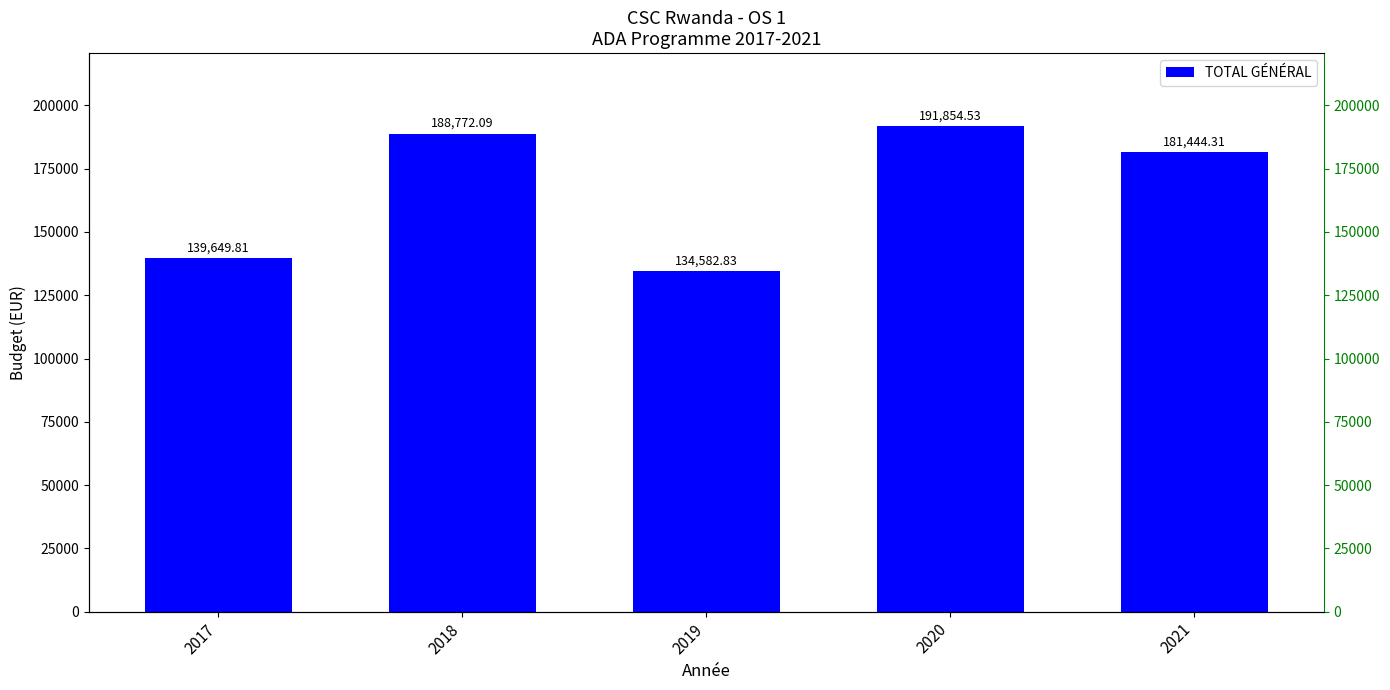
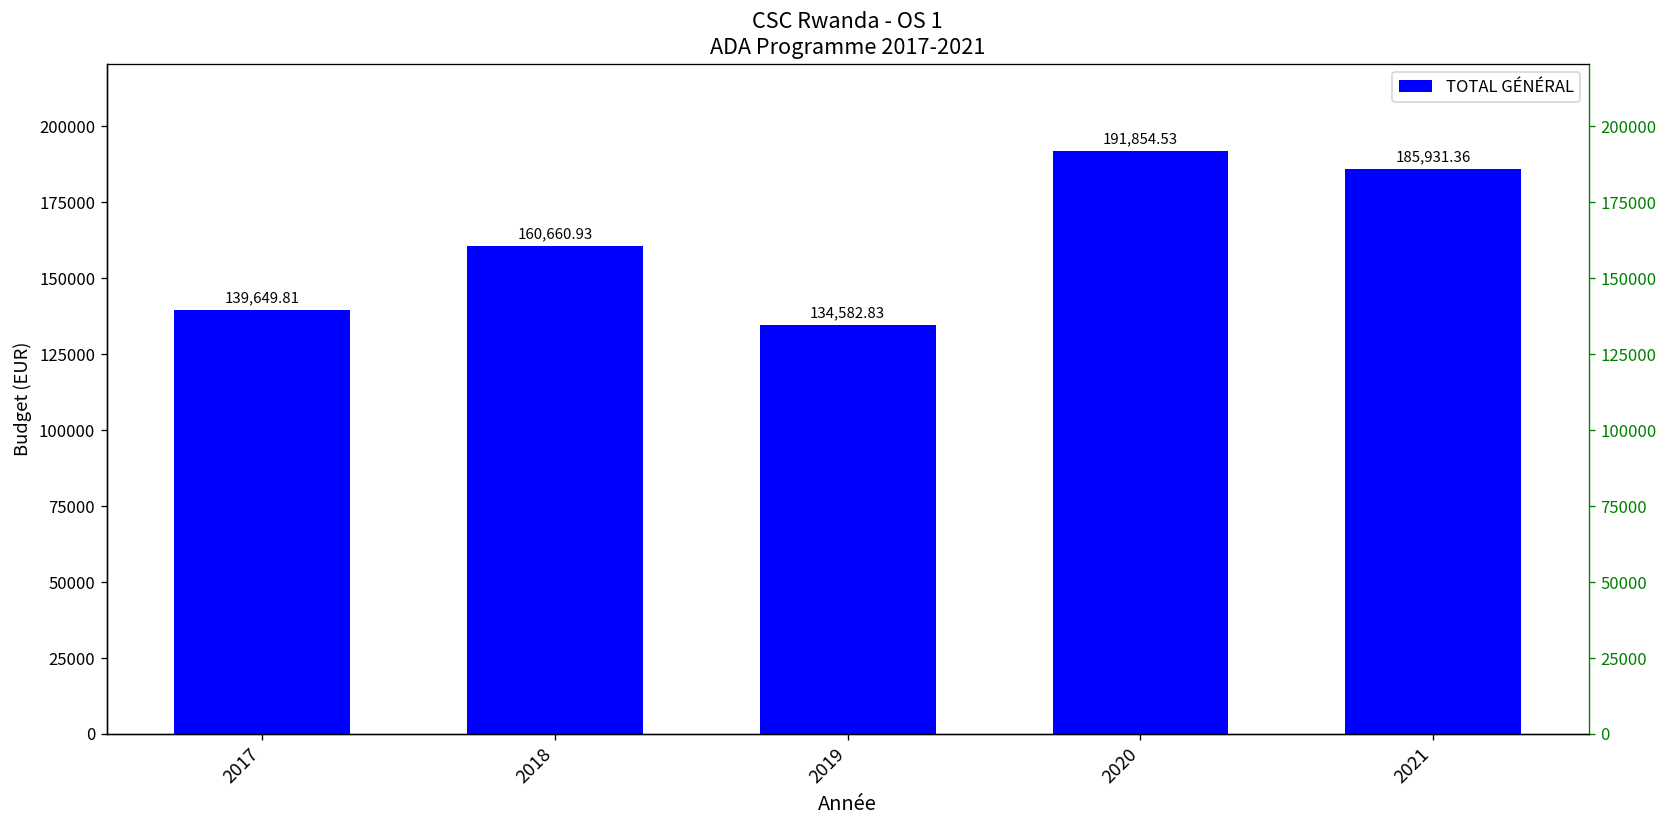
  {
    "2017": "139,649.81",
-   "2018": "188,772.09",
+   "2018": "160,660.93",
    "2019": "134,582.83",
    "2020": "191,854.53",
-   "2021": "181,444.31"
+   "2021": "185,931.36"
  }
